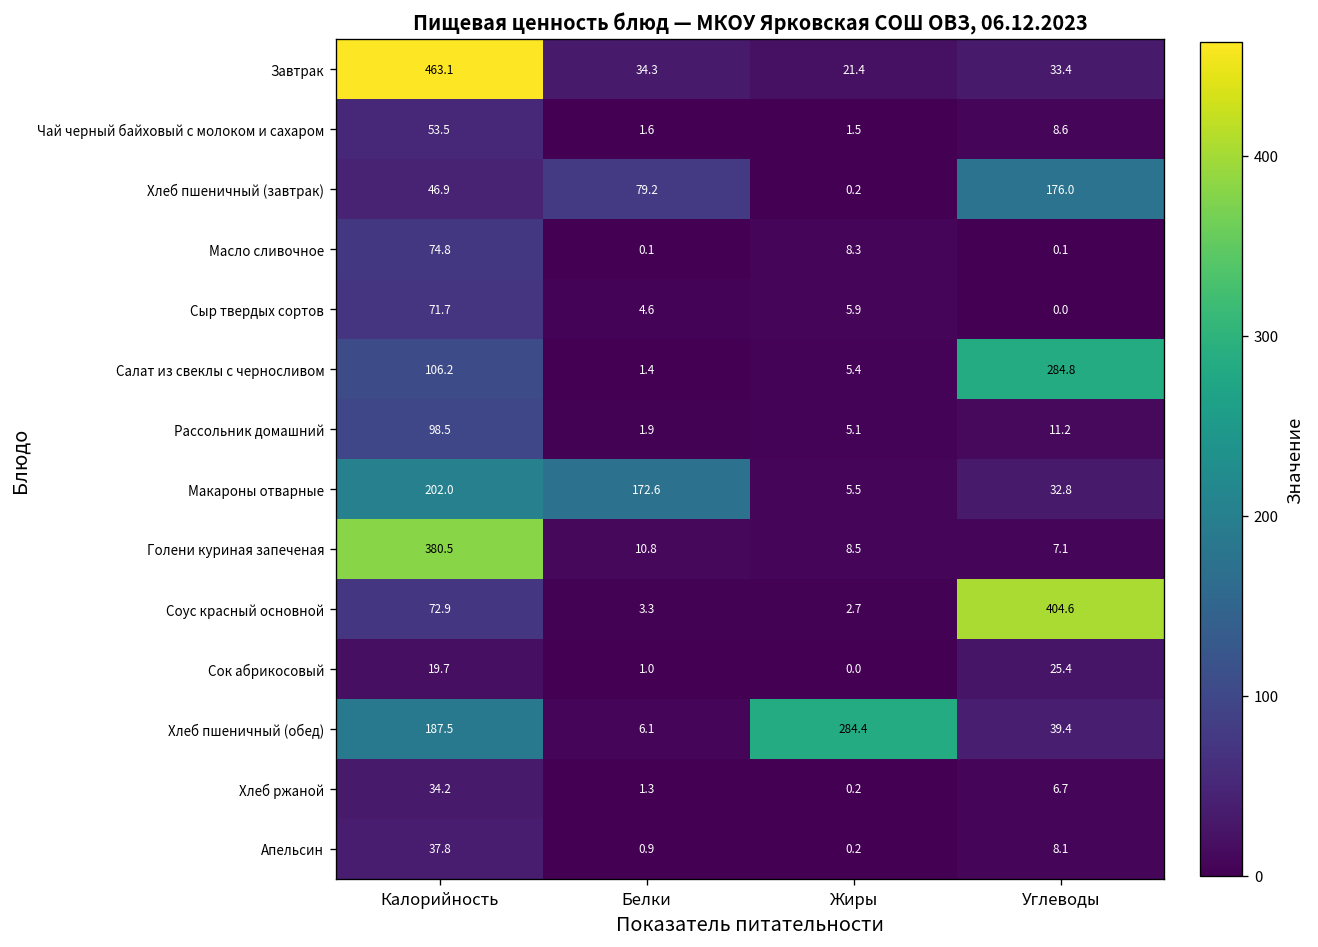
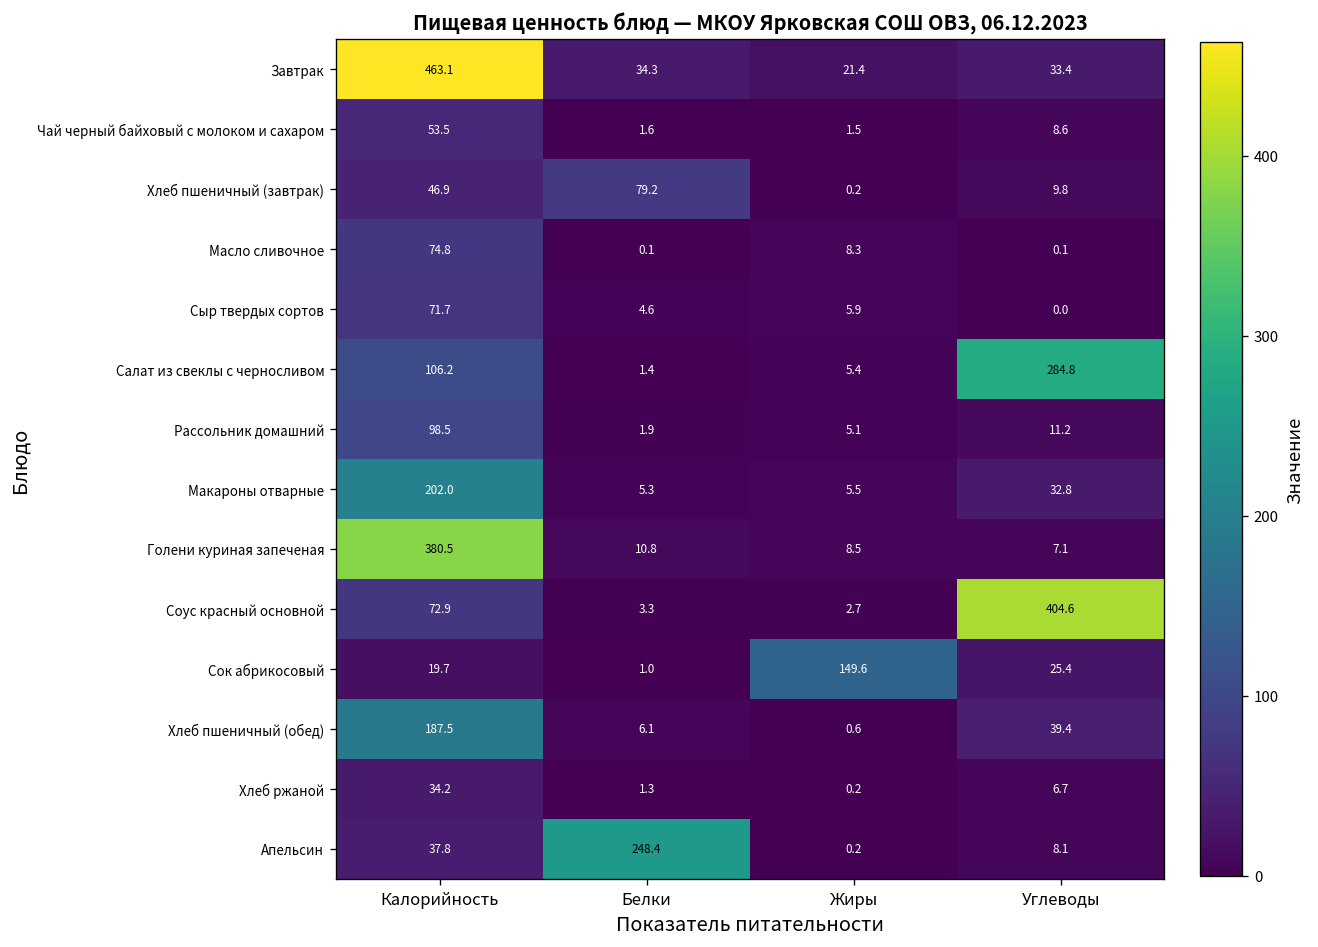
  {
    "Завтрак": {
      "Калорийность": 463.1,
      "Белки": 34.3,
      "Жиры": 21.4,
      "Углеводы": 33.4
    },
    "Чай черный байховый с молоком и сахаром": {
      "Калорийность": 53.5,
      "Белки": 1.6,
      "Жиры": 1.5,
      "Углеводы": 8.6
    },
    "Хлеб пшеничный (завтрак)": {
      "Калорийность": 46.9,
      "Белки": 79.2,
      "Жиры": 0.2,
-     "Углеводы": 176.0
+     "Углеводы": 9.8
    },
    "Масло сливочное": {
      "Калорийность": 74.8,
      "Белки": 0.1,
      "Жиры": 8.3,
      "Углеводы": 0.1
    },
    "Сыр твердых сортов": {
      "Калорийность": 71.7,
      "Белки": 4.6,
      "Жиры": 5.9,
      "Углеводы": 0.0
    },
    "Салат из свеклы с черносливом": {
      "Калорийность": 106.2,
      "Белки": 1.4,
      "Жиры": 5.4,
      "Углеводы": 284.8
    },
    "Рассольник домашний": {
      "Калорийность": 98.5,
      "Белки": 1.9,
      "Жиры": 5.1,
      "Углеводы": 11.2
    },
    "Макароны отварные": {
      "Калорийность": 202.0,
-     "Белки": 172.6,
+     "Белки": 5.3,
      "Жиры": 5.5,
      "Углеводы": 32.8
    },
    "Голени куриная запеченая": {
      "Калорийность": 380.5,
      "Белки": 10.8,
      "Жиры": 8.5,
      "Углеводы": 7.1
    },
    "Соус красный основной": {
      "Калорийность": 72.9,
      "Белки": 3.3,
      "Жиры": 2.7,
      "Углеводы": 404.6
    },
    "Сок абрикосовый": {
      "Калорийность": 19.7,
      "Белки": 1.0,
-     "Жиры": 0.0,
+     "Жиры": 149.6,
      "Углеводы": 25.4
    },
    "Хлеб пшеничный (обед)": {
      "Калорийность": 187.5,
      "Белки": 6.1,
-     "Жиры": 284.4,
+     "Жиры": 0.6,
      "Углеводы": 39.4
    },
    "Хлеб ржаной": {
      "Калорийность": 34.2,
      "Белки": 1.3,
      "Жиры": 0.2,
      "Углеводы": 6.7
    },
    "Апельсин": {
      "Калорийность": 37.8,
-     "Белки": 0.9,
+     "Белки": 248.4,
      "Жиры": 0.2,
      "Углеводы": 8.1
    }
  }
